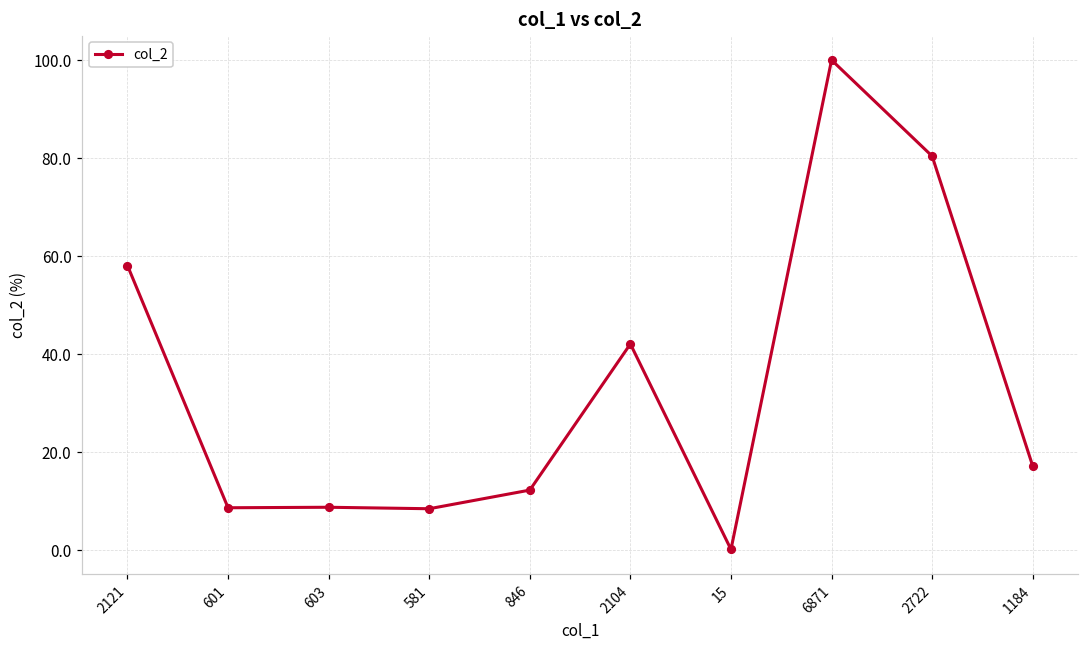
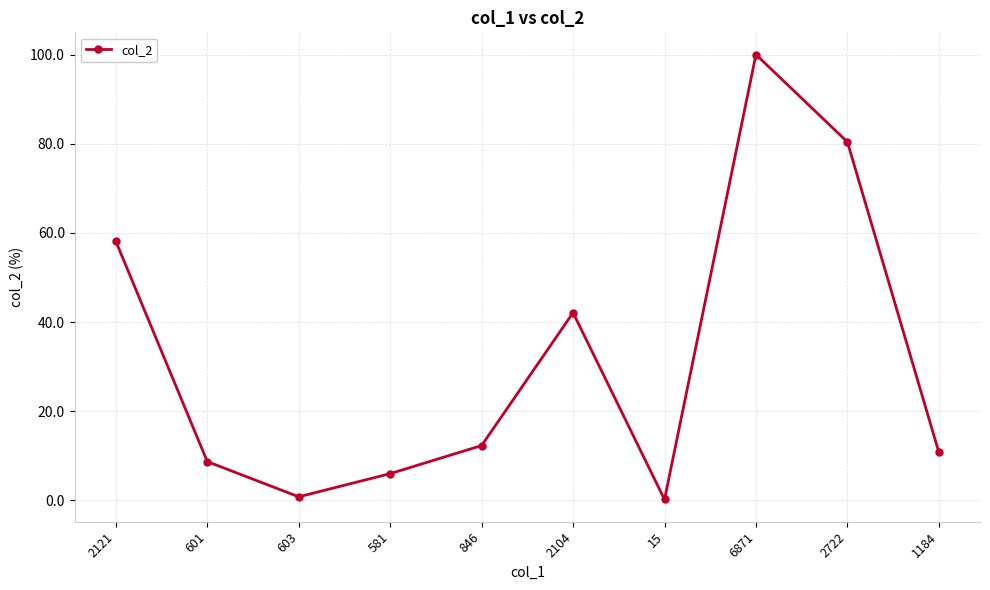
  {
    "2121": 58,
    "601": 9,
-   "603": 9,
-   "581": 9,
+   "603": 1,
+   "581": 6,
    "846": 12,
    "2104": 42,
    "15": 0,
    "6871": 100,
    "2722": 80,
-   "1184": 17
+   "1184": 11
  }
